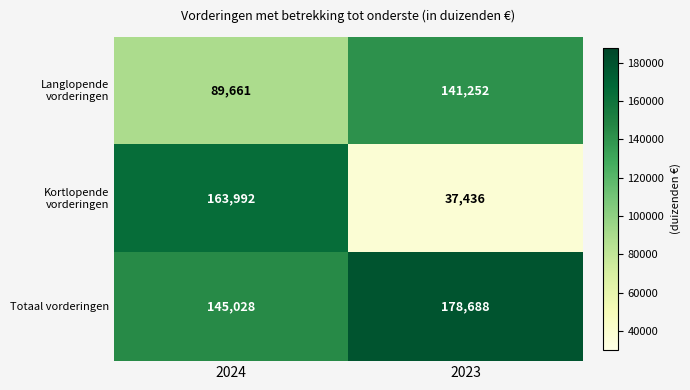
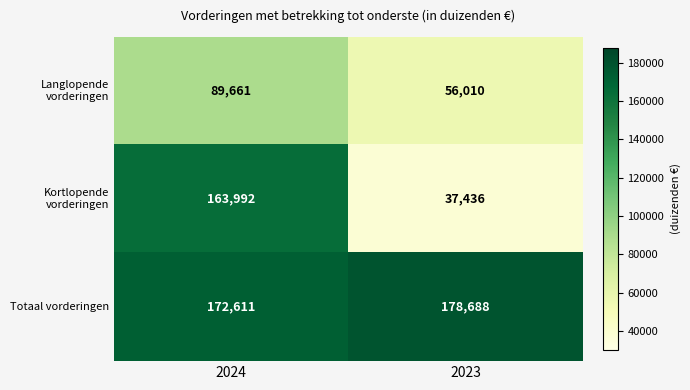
  {
    "Langlopende vorderingen": {
      "2024": "89,661",
-     "2023": "141,252"
+     "2023": "56,010"
    },
    "Kortlopende vorderingen": {
      "2024": "163,992",
      "2023": "37,436"
    },
    "Totaal vorderingen": {
-     "2024": "145,028",
+     "2024": "172,611",
      "2023": "178,688"
    }
  }
